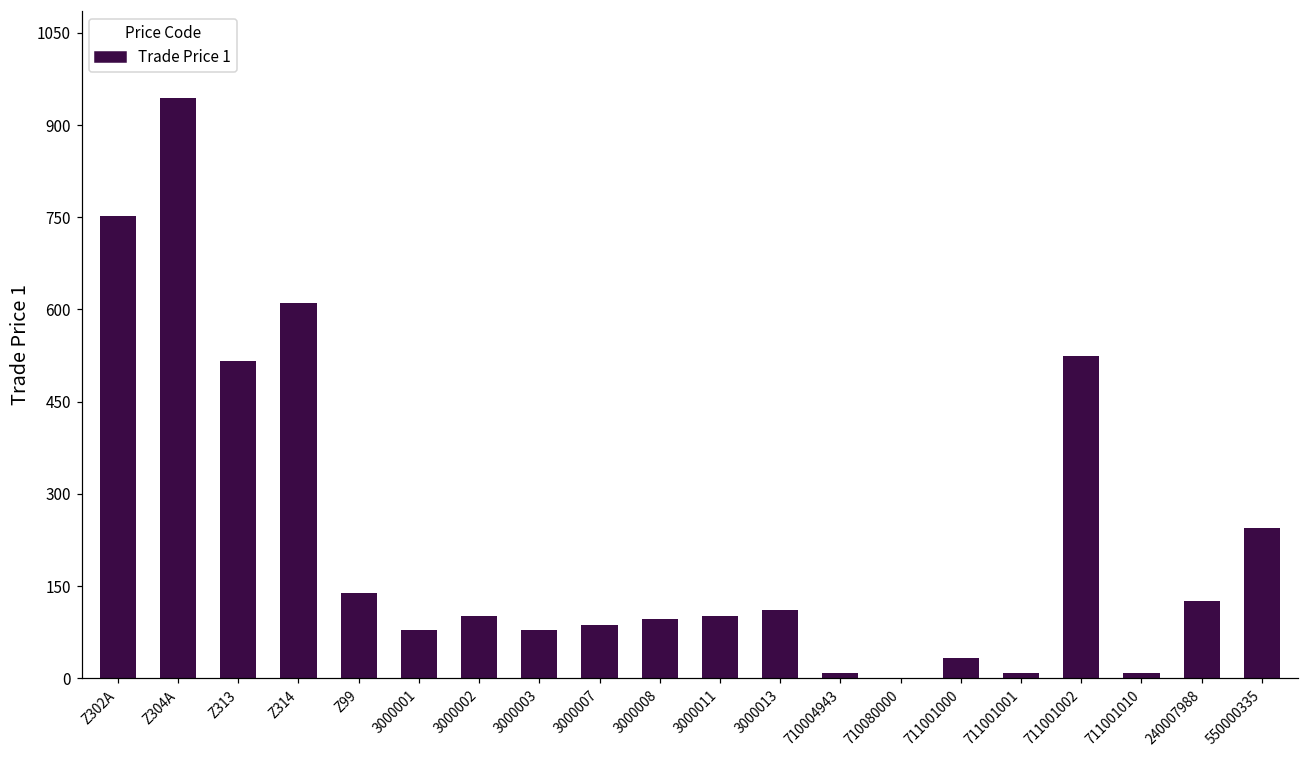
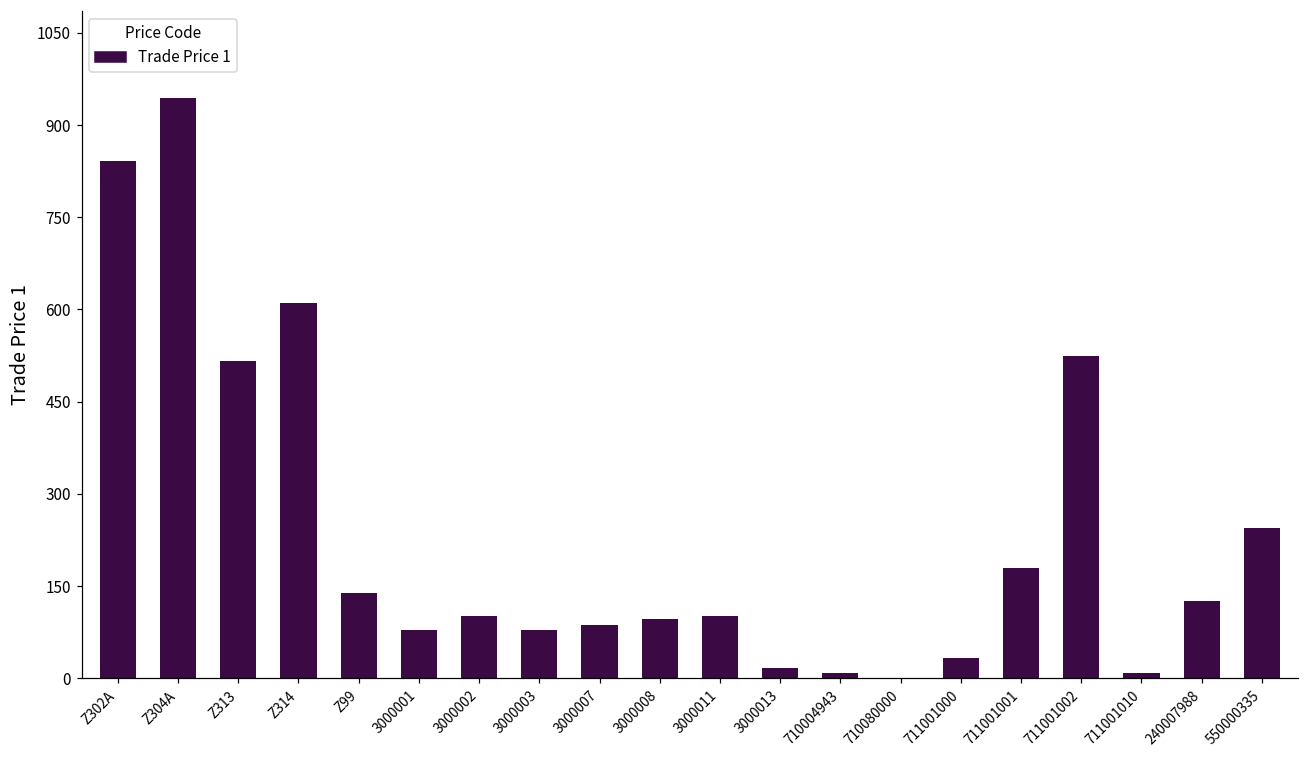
  {
-   "Z302A": 750,
+   "Z302A": 840,
    "Z304A": 940,
    "Z313": 520,
    "Z314": 610,
    "Z99": 140,
    "3000001": 80,
    "3000002": 100,
    "3000003": 80,
    "3000007": 90,
    "3000008": 100,
    "3000011": 100,
-   "3000013": 110,
+   "3000013": 20,
    "710004943": 10,
    "711001000": 30,
-   "711001001": 10,
+   "711001001": 180,
    "711001002": 520,
    "711001010": 10,
    "240007988": 130,
    "550000335": 250
  }
